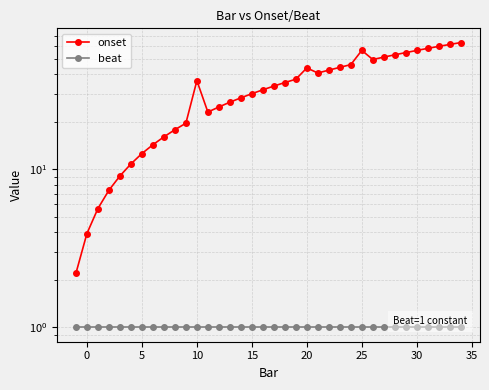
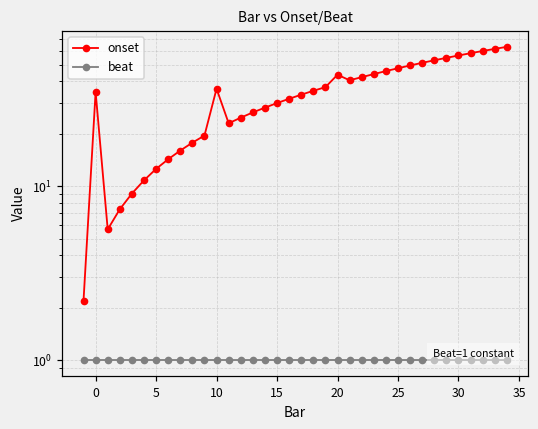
  {
    "onset": {
-     "0": 3.9,
+     "0": 35,
      "5": 13,
      "10": 36,
      "15": 30,
      "20": 44,
-     "25": 56,
+     "25": 48,
      "30": 56
    },
    "beat": {
      "0": 1.0,
      "5": 1.0,
      "10": 1.0,
      "15": 1.0,
      "20": 1.0,
      "25": 1.0
    }
  }
